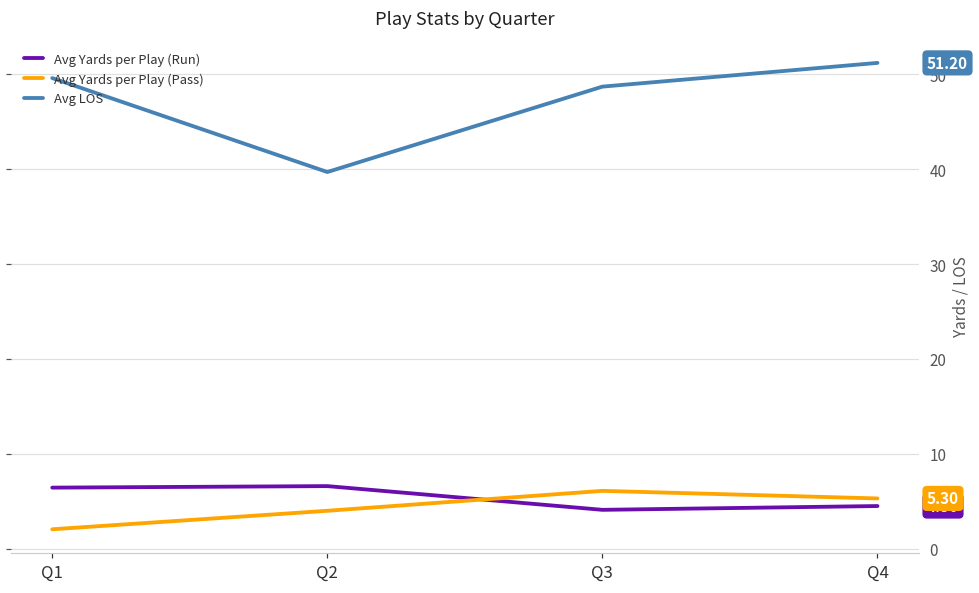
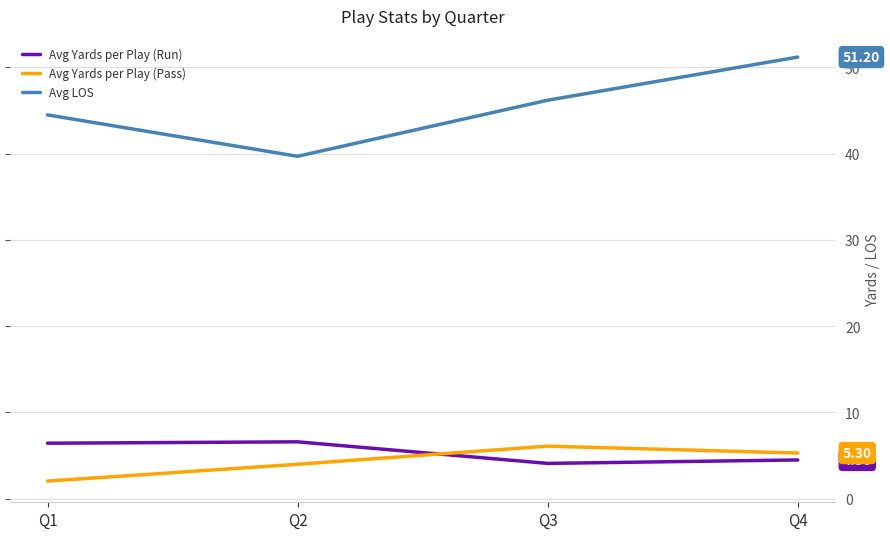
  {
    "Avg Yards per Play (Run)": {
      "Q1": 6,
      "Q2": 7,
      "Q3": 4,
      "Q4": 5
    },
    "Avg Yards per Play (Pass)": {
      "Q1": 2,
      "Q2": 4,
      "Q3": 6,
      "Q4": 5
    },
    "Avg LOS": {
-     "Q1": 50,
+     "Q1": 45,
      "Q2": 40,
-     "Q3": 49,
+     "Q3": 46,
      "Q4": 51
    }
  }
